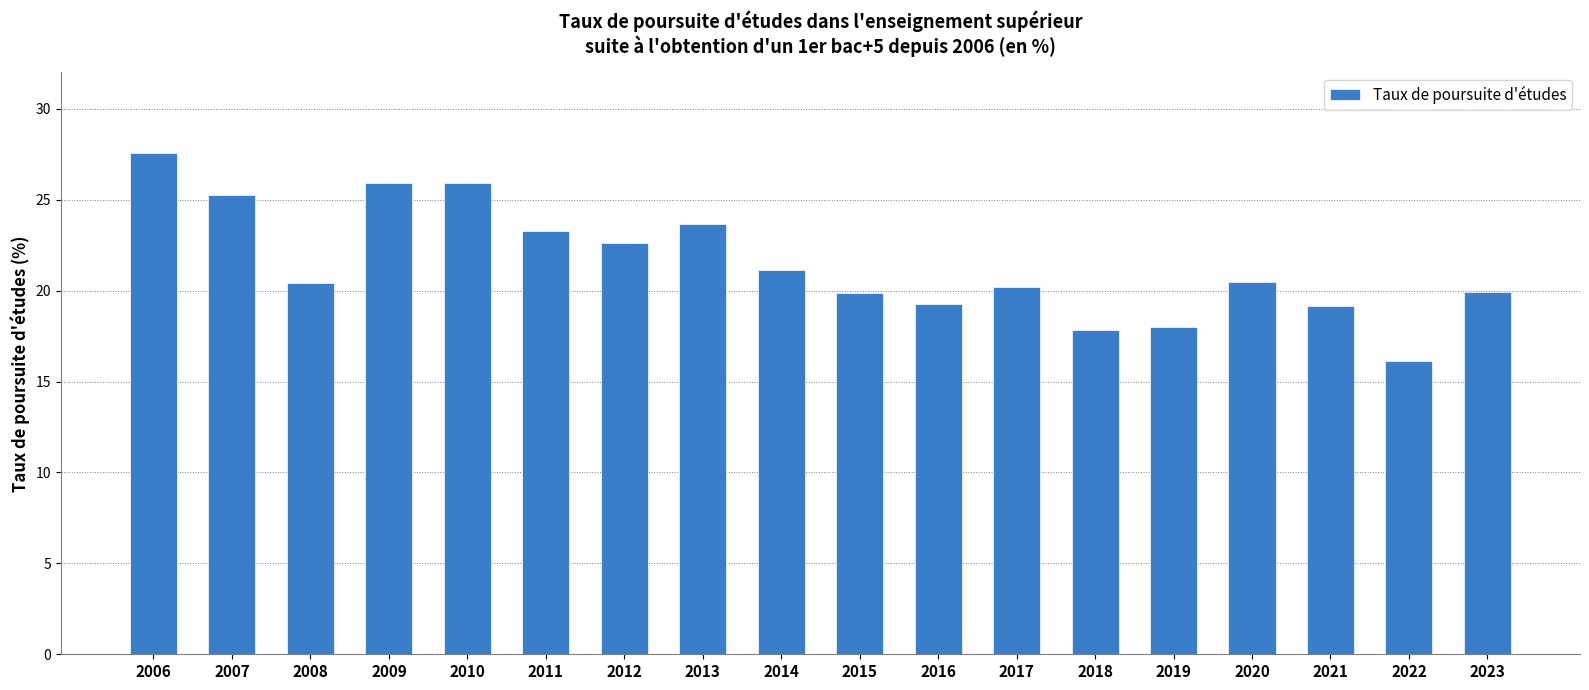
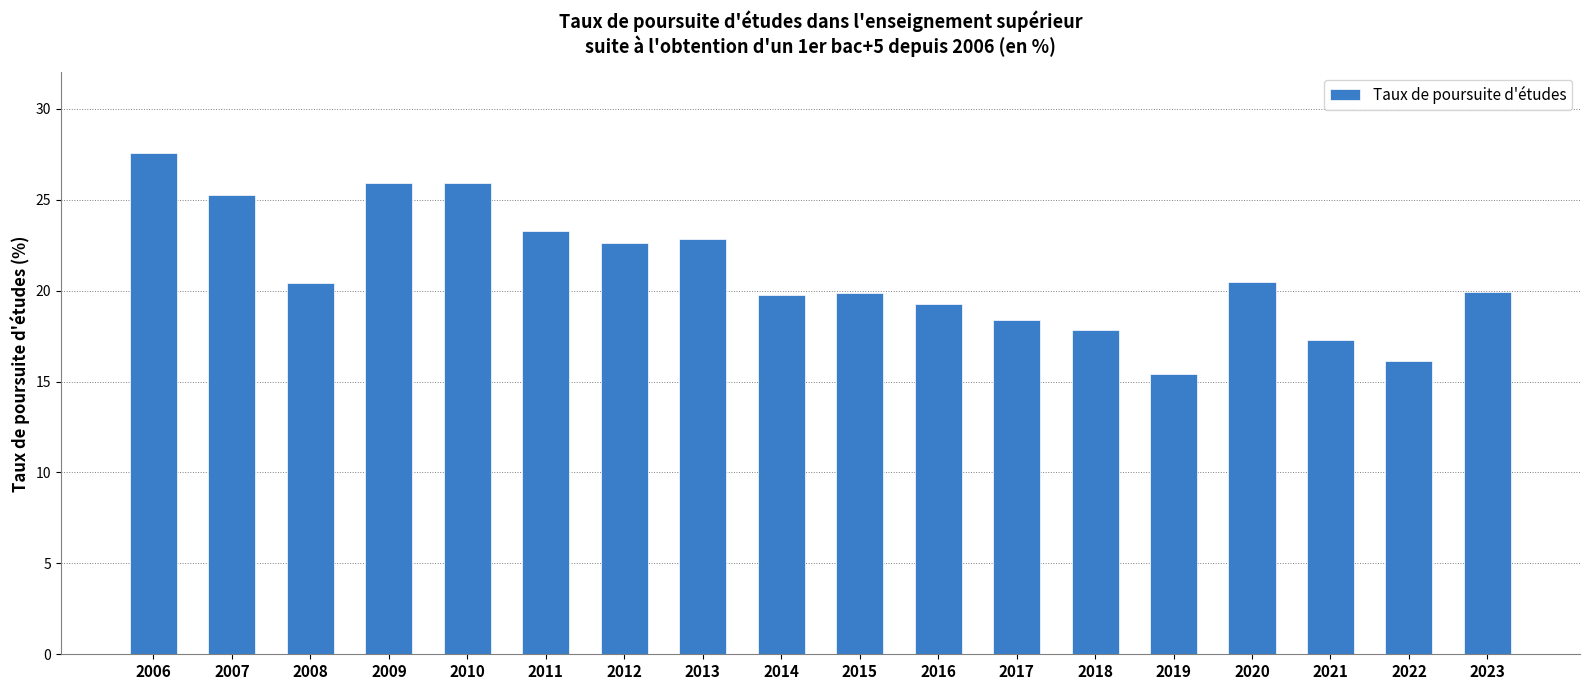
  {
    "2006": 27.6,
    "2007": 25.3,
    "2008": 20.4,
    "2009": 25.9,
    "2010": 25.9,
    "2011": 23.3,
    "2012": 22.6,
-   "2013": 23.7,
-   "2014": 21.1,
+   "2013": 22.8,
+   "2014": 19.8,
    "2015": 19.8,
    "2016": 19.2,
-   "2017": 20.2,
+   "2017": 18.4,
    "2018": 17.8,
-   "2019": 18.0,
+   "2019": 15.4,
    "2020": 20.5,
-   "2021": 19.1,
+   "2021": 17.3,
    "2022": 16.1,
    "2023": 19.9
  }
